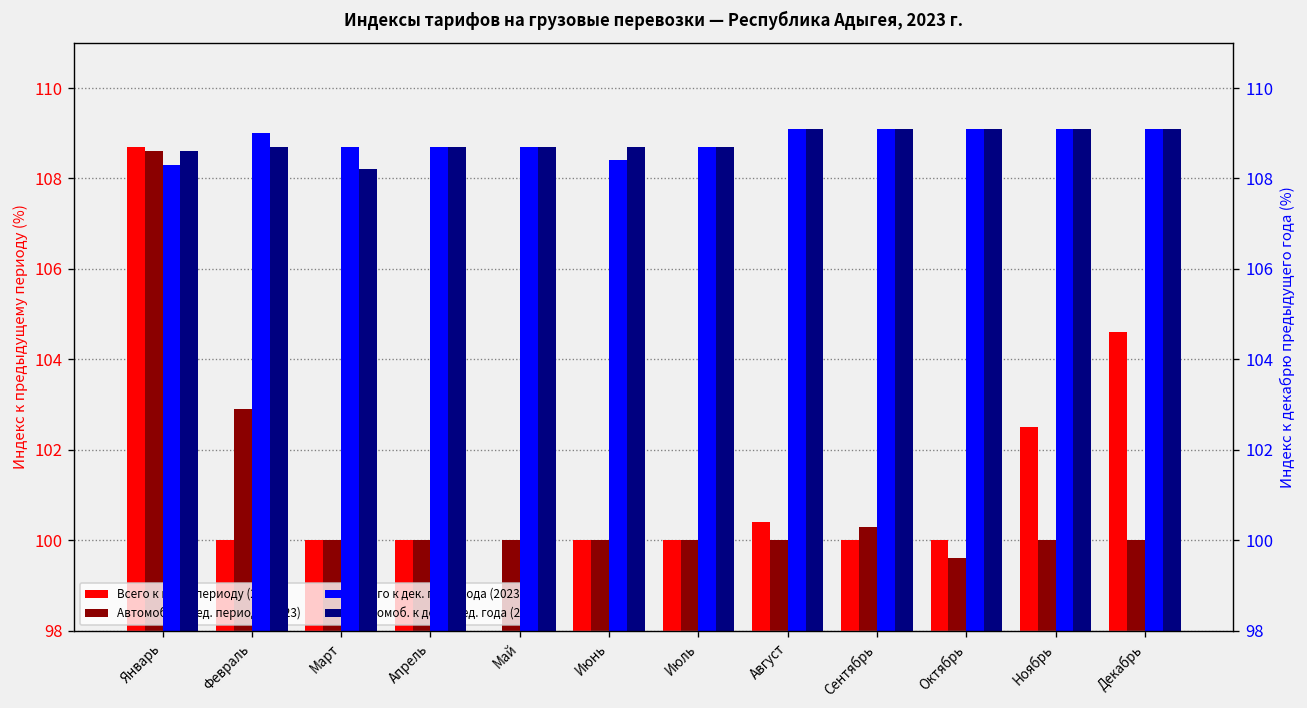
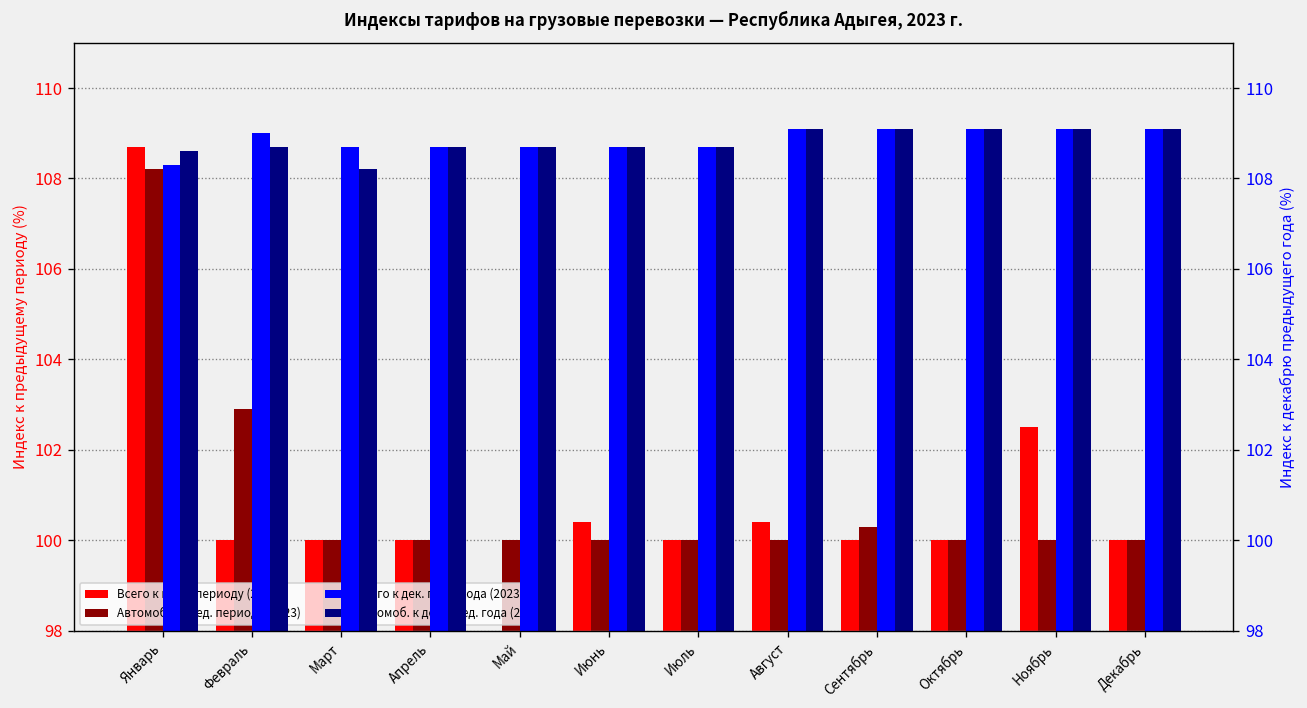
  {
    "Всего к пред. периоду (2023)": {
      "Январь": 108.7,
      "Февраль": 100.0,
      "Март": 100.0,
      "Апрель": 100.0,
-     "Июнь": 100.0,
+     "Июнь": 100.4,
      "Июль": 100.0,
      "Август": 100.4,
      "Сентябрь": 100.0,
      "Октябрь": 100.0,
      "Ноябрь": 102.5,
-     "Декабрь": 104.6
+     "Декабрь": 100.0
    },
    "Автомоб. к пред. периоду (2023)": {
-     "Январь": 108.6,
+     "Январь": 108.2,
      "Февраль": 102.9,
      "Март": 100.0,
      "Апрель": 100.0,
      "Май": 100.0,
      "Июнь": 100.0,
      "Июль": 100.0,
      "Август": 100.0,
      "Сентябрь": 100.3,
-     "Октябрь": 99.6,
+     "Октябрь": 100.0,
      "Ноябрь": 100.0,
      "Декабрь": 100.0
    },
    "Всего к дек. пред. года (2023)": {
      "Январь": 108.3,
      "Февраль": 109.0,
      "Март": 108.7,
      "Апрель": 108.7,
      "Май": 108.7,
-     "Июнь": 108.4,
+     "Июнь": 108.7,
      "Июль": 108.7,
      "Август": 109.1,
      "Сентябрь": 109.1,
      "Октябрь": 109.1,
      "Ноябрь": 109.1,
      "Декабрь": 109.1
    },
    "Автомоб. к дек. пред. года (2023)": {
      "Январь": 108.6,
      "Февраль": 108.7,
      "Март": 108.2,
      "Апрель": 108.7,
      "Май": 108.7,
      "Июнь": 108.7,
      "Июль": 108.7,
      "Август": 109.1,
      "Сентябрь": 109.1,
      "Октябрь": 109.1,
      "Ноябрь": 109.1,
      "Декабрь": 109.1
    }
  }
